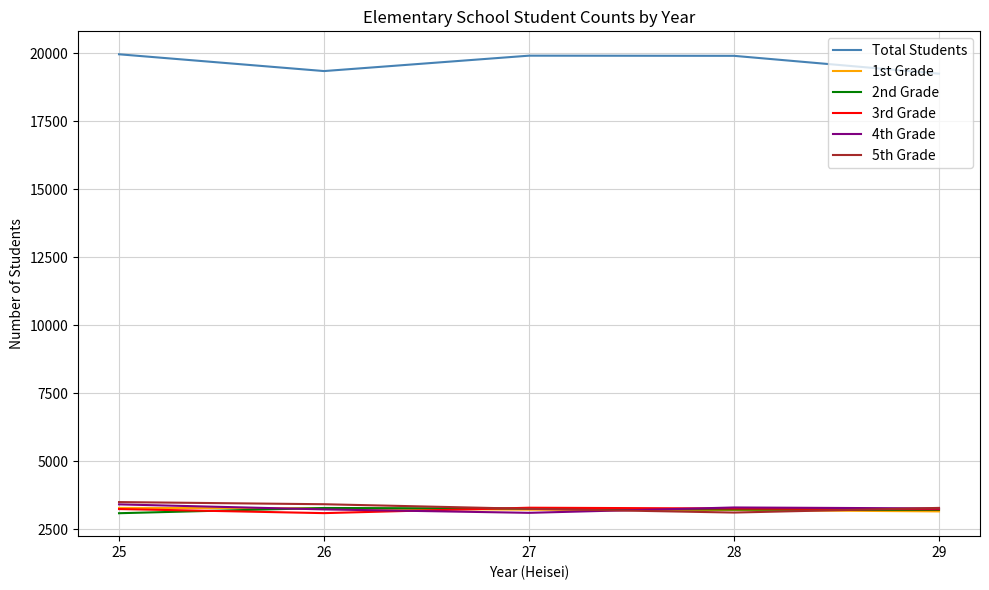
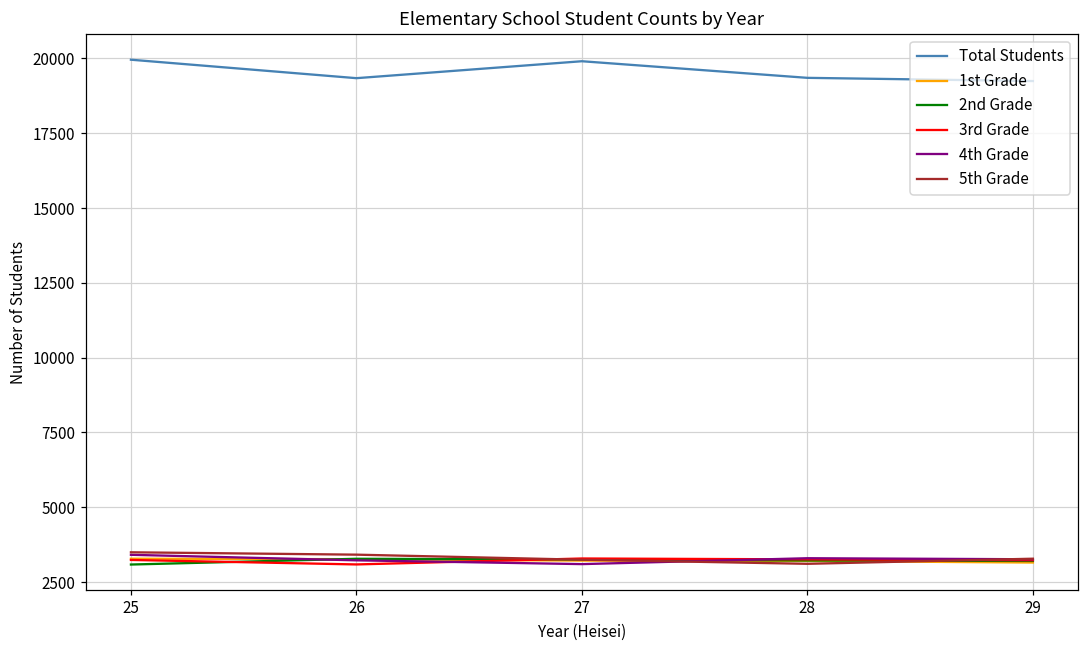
  {
    "Total Students": {
      "25": 20000,
      "26": 19300,
      "27": 19900,
-     "28": 19900
+     "28": 19300
    },
    "2nd Grade": {
      "25": 3100
    },
    "3rd Grade": {
      "26": 3100
    },
    "4th Grade": {
      "27": 3100
    },
    "5th Grade": {
      "26": 3400,
      "28": 3100
    }
  }
